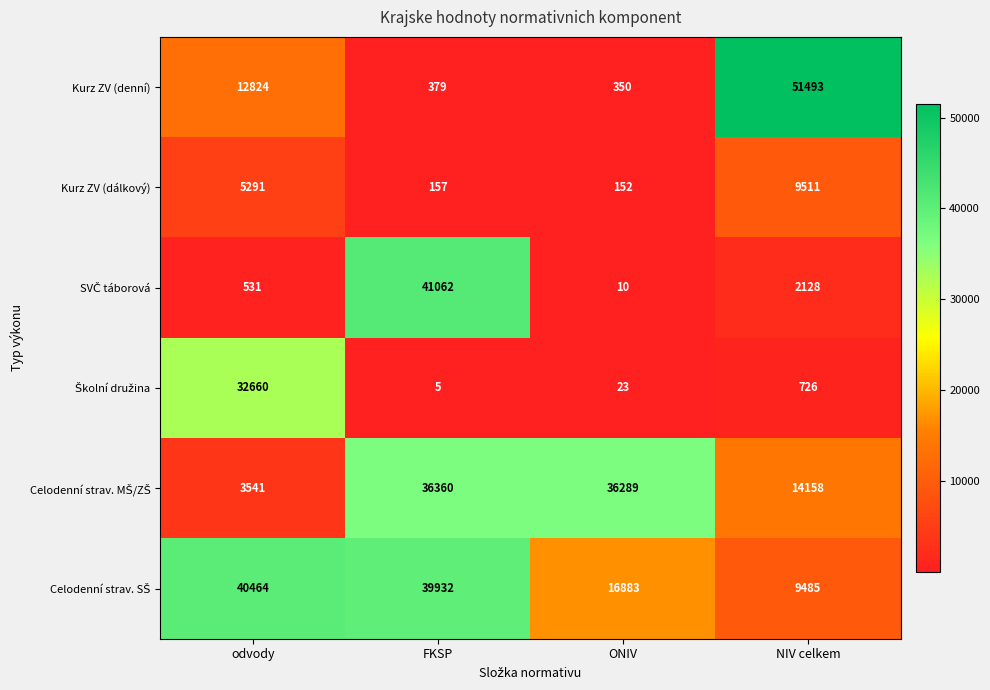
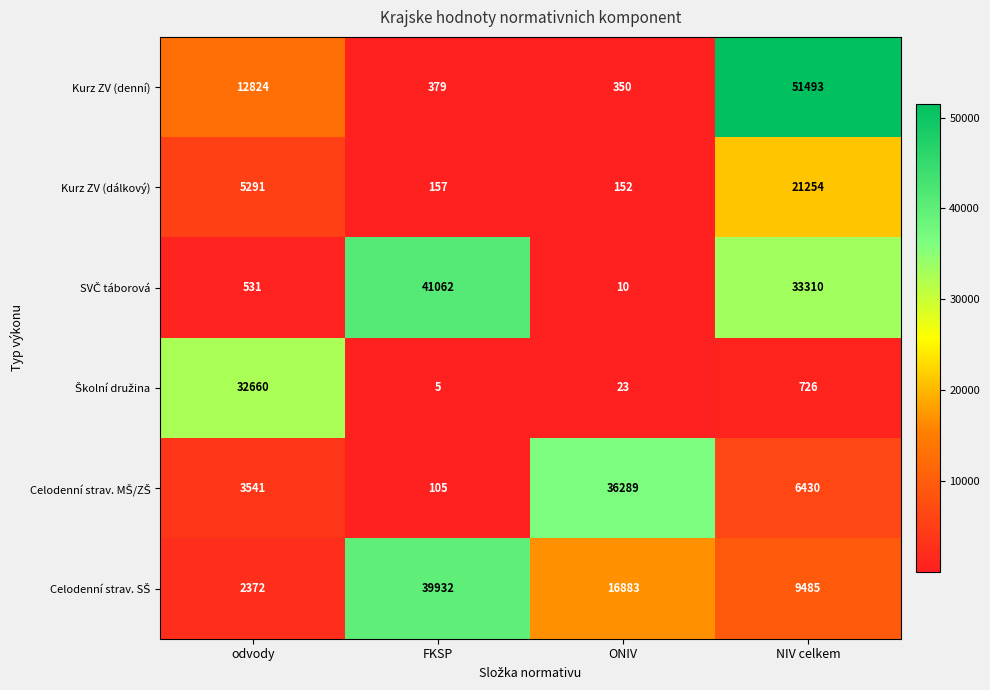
  {
    "Kurz ZV (denní)": {
      "odvody": 12824,
      "FKSP": 379,
      "ONIV": 350,
      "NIV celkem": 51493
    },
    "Kurz ZV (dálkový)": {
      "odvody": 5291,
      "FKSP": 157,
      "ONIV": 152,
-     "NIV celkem": 9511
+     "NIV celkem": 21254
    },
    "SVČ táborová": {
      "odvody": 531,
      "FKSP": 41062,
      "ONIV": 10,
-     "NIV celkem": 2128
+     "NIV celkem": 33310
    },
    "Školní družina": {
      "odvody": 32660,
      "FKSP": 5,
      "ONIV": 23,
      "NIV celkem": 726
    },
    "Celodenní strav. MŠ/ZŠ": {
      "odvody": 3541,
-     "FKSP": 36360,
+     "FKSP": 105,
      "ONIV": 36289,
-     "NIV celkem": 14158
+     "NIV celkem": 6430
    },
    "Celodenní strav. SŠ": {
-     "odvody": 40464,
+     "odvody": 2372,
      "FKSP": 39932,
      "ONIV": 16883,
      "NIV celkem": 9485
    }
  }
